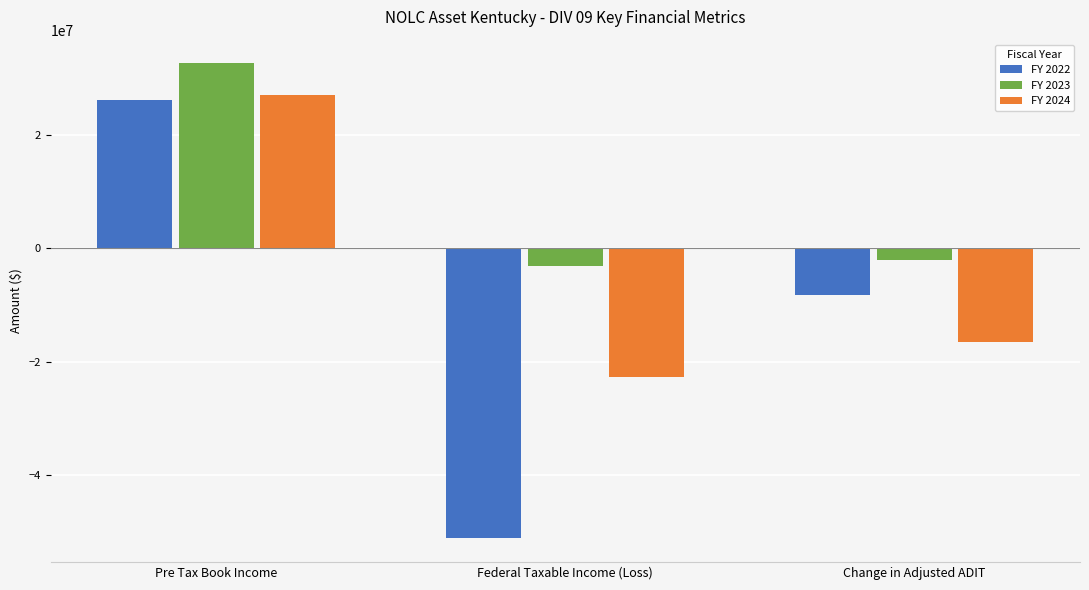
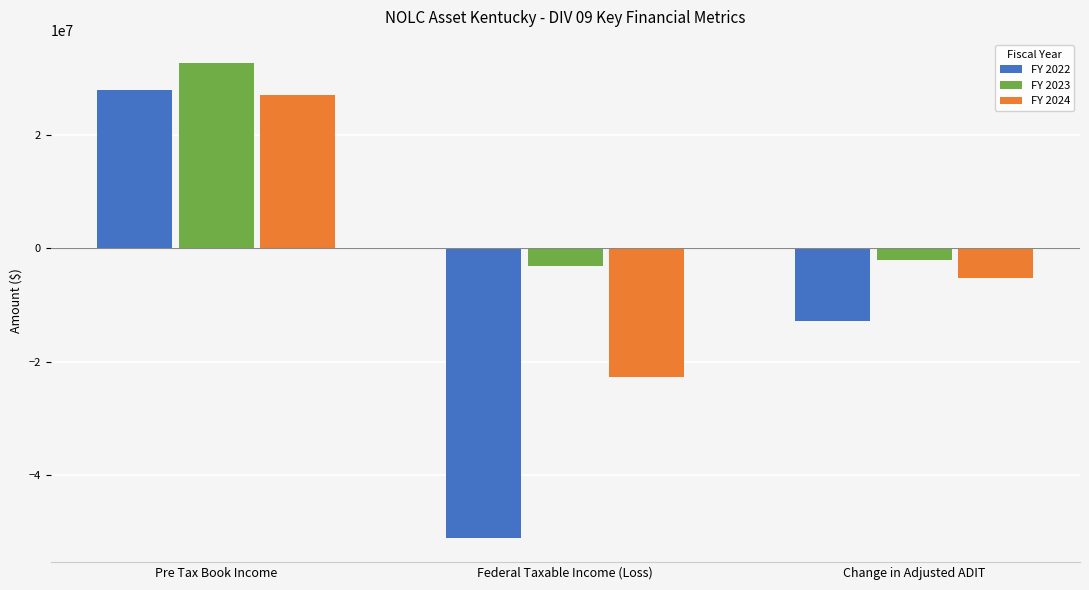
  {
    "FY 2022": {
-     "Pre Tax Book Income": 26000000,
+     "Pre Tax Book Income": 28000000,
      "Federal Taxable Income (Loss)": -51000000,
-     "Change in Adjusted ADIT": -8000000
+     "Change in Adjusted ADIT": -13000000
    },
    "FY 2023": {
      "Pre Tax Book Income": 33000000,
      "Federal Taxable Income (Loss)": -3000000,
      "Change in Adjusted ADIT": -2000000
    },
    "FY 2024": {
      "Pre Tax Book Income": 27000000,
      "Federal Taxable Income (Loss)": -23000000,
-     "Change in Adjusted ADIT": -17000000
+     "Change in Adjusted ADIT": -5000000
    }
  }
